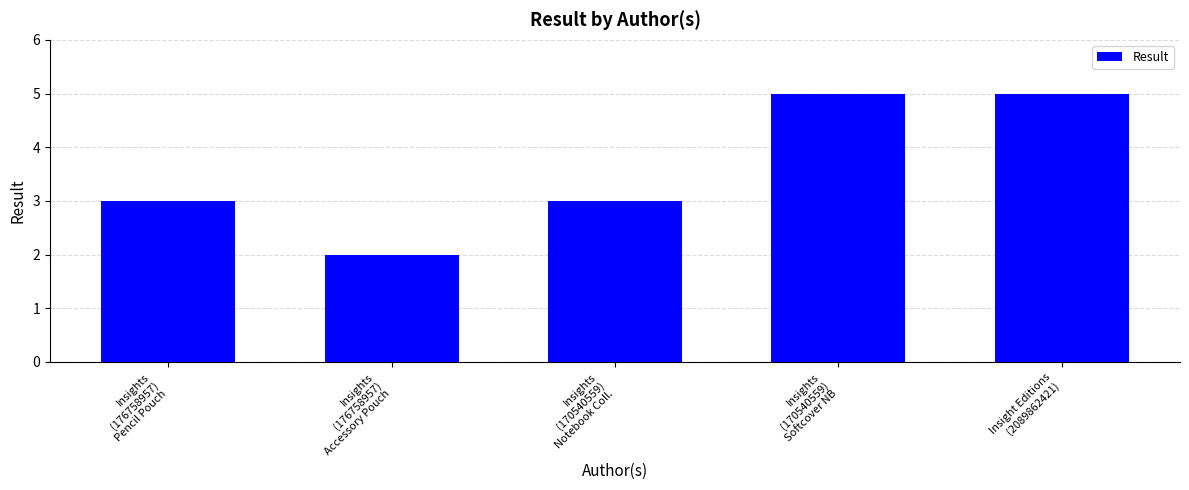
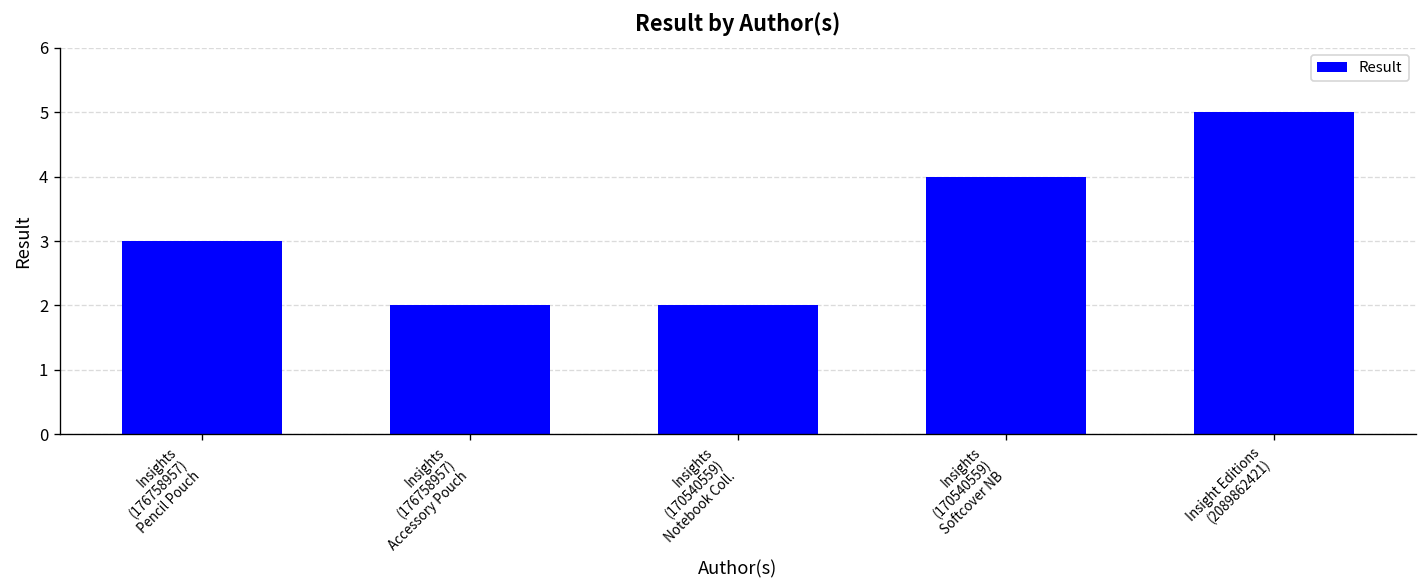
  {
    "Insights (176758957) Pencil Pouch": 3,
    "Insights (176758957) Accessory Pouch": 2,
-   "Insights (170540559) Notebook Coll.": 3,
-   "Insights (170540559) Softcover NB": 5,
+   "Insights (170540559) Notebook Coll.": 2,
+   "Insights (170540559) Softcover NB": 4,
    "Insight Editions (2089862421)": 5
  }
